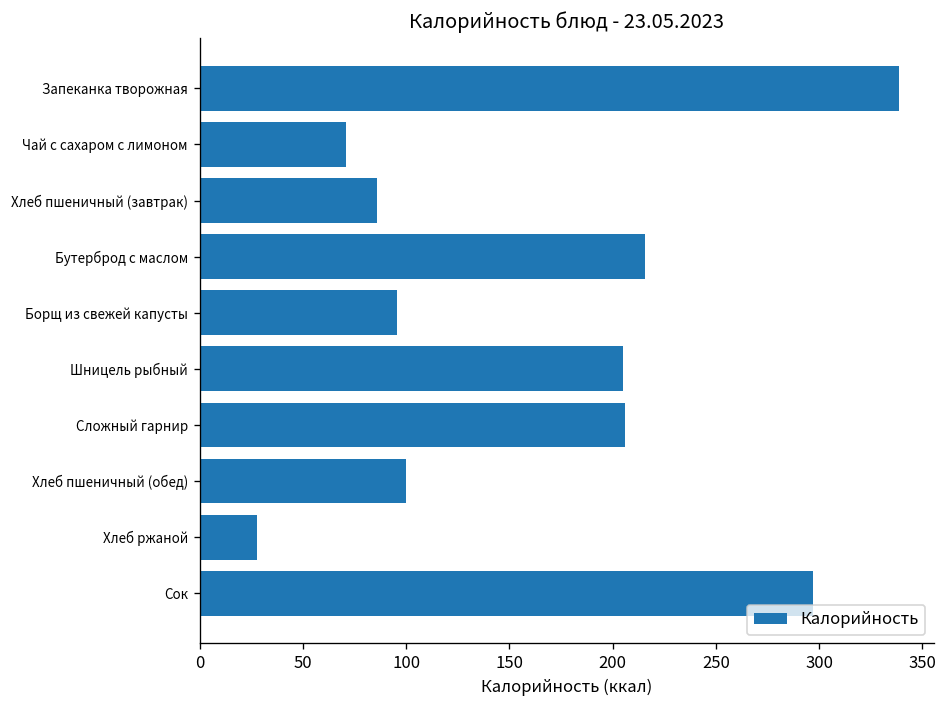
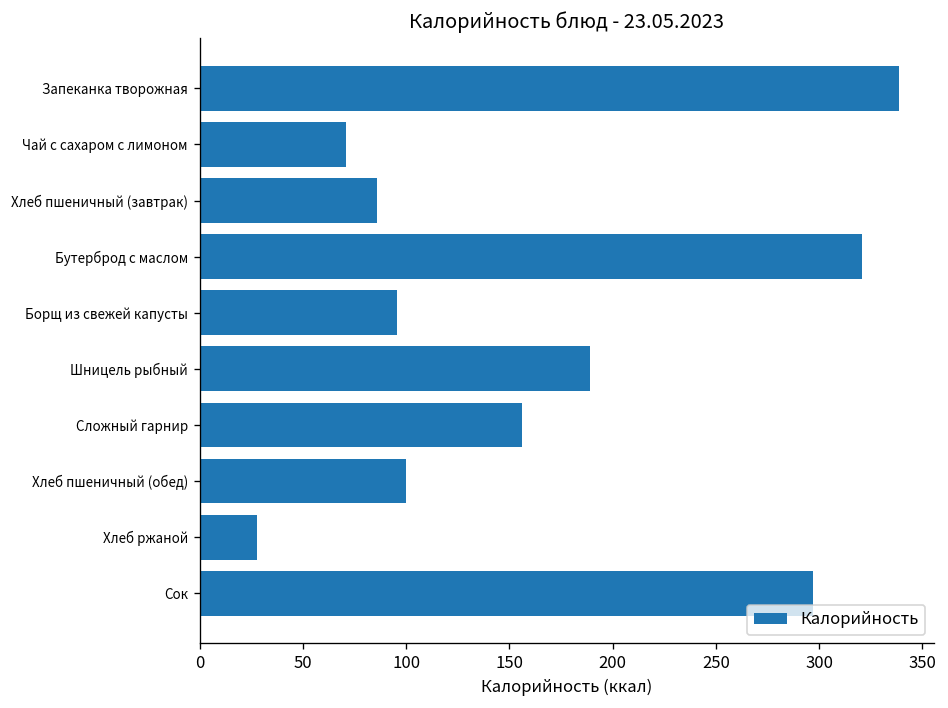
  {
    "Запеканка творожная": 339,
    "Чай с сахаром с лимоном": 71,
    "Хлеб пшеничный (завтрак)": 86,
-   "Бутерброд с маслом": 216,
+   "Бутерброд с маслом": 321,
    "Борщ из свежей капусты": 96,
-   "Шницель рыбный": 205,
-   "Сложный гарнир": 206,
+   "Шницель рыбный": 189,
+   "Сложный гарнир": 156,
    "Хлеб пшеничный (обед)": 100,
    "Хлеб ржаной": 28,
    "Сок": 297
  }
